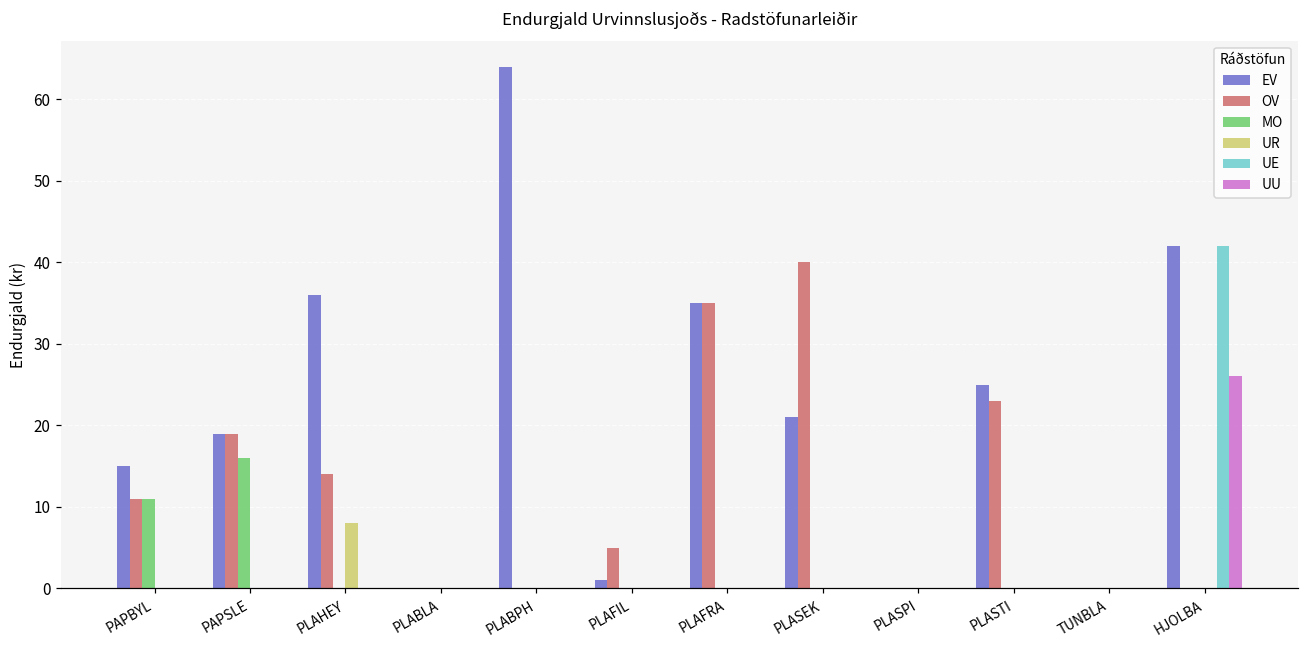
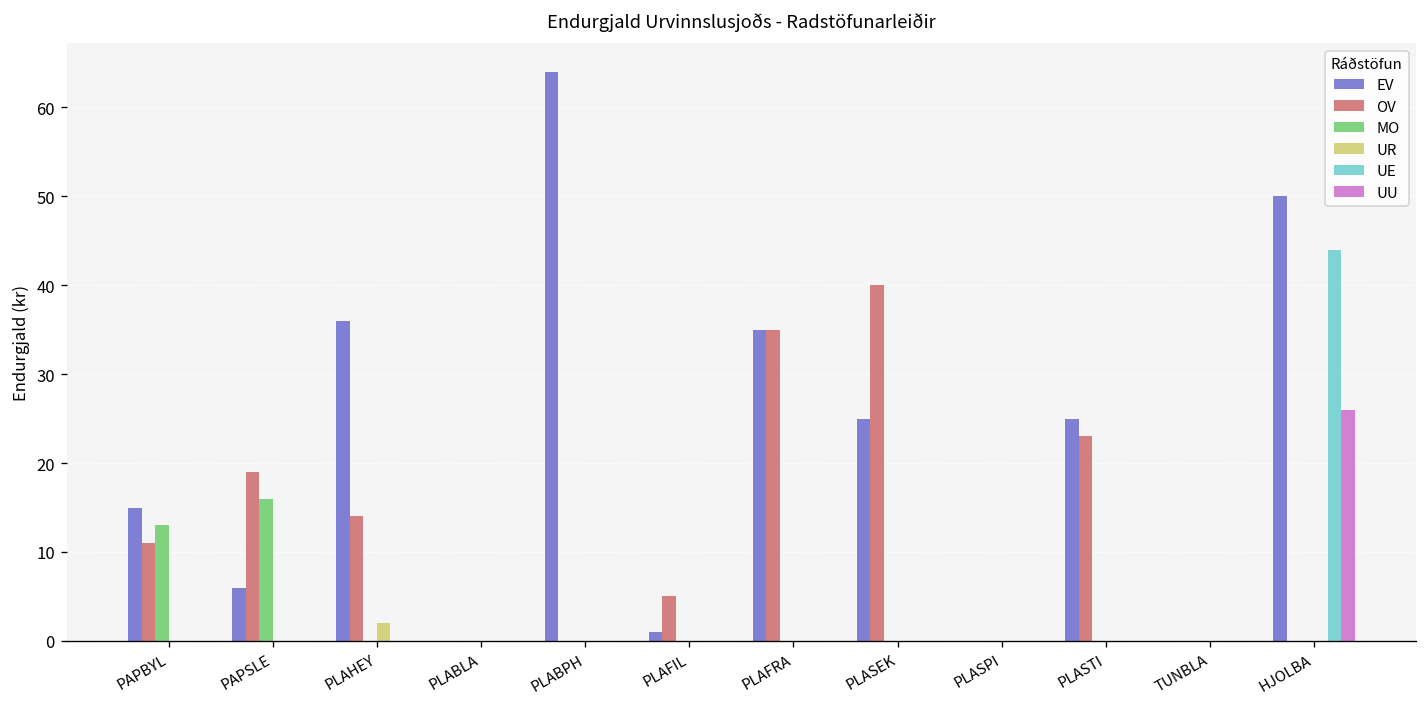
  {
    "EV": {
      "PAPBYL": 15,
-     "PAPSLE": 19,
+     "PAPSLE": 6,
      "PLAHEY": 36,
      "PLABLA": 0,
      "PLABPH": 64,
      "PLAFIL": 1,
      "PLAFRA": 35,
-     "PLASEK": 21,
+     "PLASEK": 25,
      "PLASPI": 0,
      "PLASTI": 25,
      "TUNBLA": 0,
-     "HJOLBA": 42
+     "HJOLBA": 50
    },
    "OV": {
      "PAPBYL": 11,
      "PAPSLE": 19,
      "PLAHEY": 14,
      "PLABLA": 0,
      "PLABPH": 0,
      "PLAFIL": 5,
      "PLAFRA": 35,
      "PLASEK": 40,
      "PLASPI": 0,
      "PLASTI": 23,
      "TUNBLA": 0,
      "HJOLBA": 0
    },
    "MO": {
-     "PAPBYL": 11,
+     "PAPBYL": 13,
      "PAPSLE": 16,
      "PLAHEY": 0,
      "PLABLA": 0,
      "PLABPH": 0,
      "PLAFIL": 0,
      "PLAFRA": 0,
      "PLASEK": 0,
      "PLASPI": 0,
      "PLASTI": 0,
      "TUNBLA": 0,
      "HJOLBA": 0
    },
    "UR": {
      "PAPBYL": 0,
      "PAPSLE": 0,
-     "PLAHEY": 8,
+     "PLAHEY": 2,
      "PLABLA": 0,
      "PLABPH": 0,
      "PLAFIL": 0,
      "PLAFRA": 0,
      "PLASEK": 0,
      "PLASPI": 0,
      "PLASTI": 0,
      "TUNBLA": 0,
      "HJOLBA": 0
    },
    "UE": {
      "PAPBYL": 0,
      "PAPSLE": 0,
      "PLAHEY": 0,
      "PLABLA": 0,
      "PLABPH": 0,
      "PLAFIL": 0,
      "PLAFRA": 0,
      "PLASEK": 0,
      "PLASPI": 0,
      "PLASTI": 0,
      "TUNBLA": 0,
-     "HJOLBA": 42
+     "HJOLBA": 44
    },
    "UU": {
      "PAPBYL": 0,
      "PAPSLE": 0,
      "PLAHEY": 0,
      "PLABLA": 0,
      "PLABPH": 0,
      "PLAFIL": 0,
      "PLAFRA": 0,
      "PLASEK": 0,
      "PLASPI": 0,
      "PLASTI": 0,
      "TUNBLA": 0,
      "HJOLBA": 26
    }
  }
